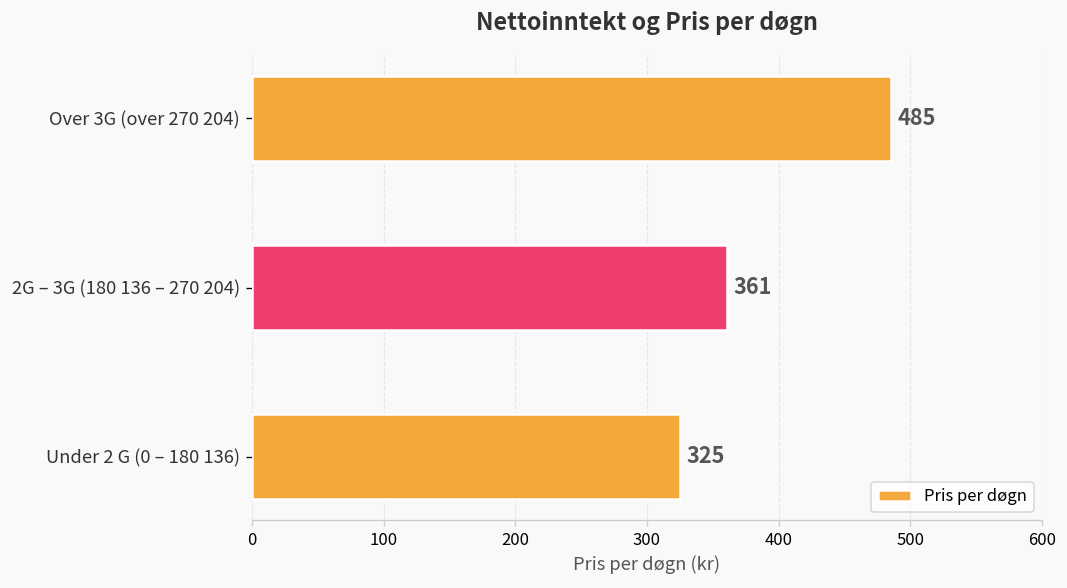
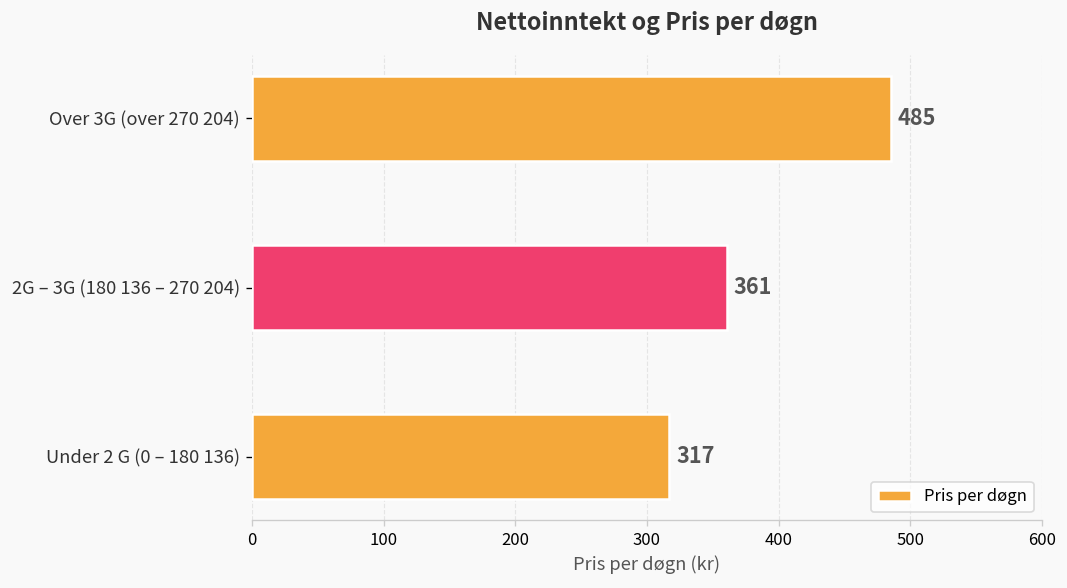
  {
    "Over 3G (over 270 204)": 485,
    "2G – 3G (180 136 – 270 204)": 361,
-   "Under 2 G (0 – 180 136)": 325
+   "Under 2 G (0 – 180 136)": 317
  }
